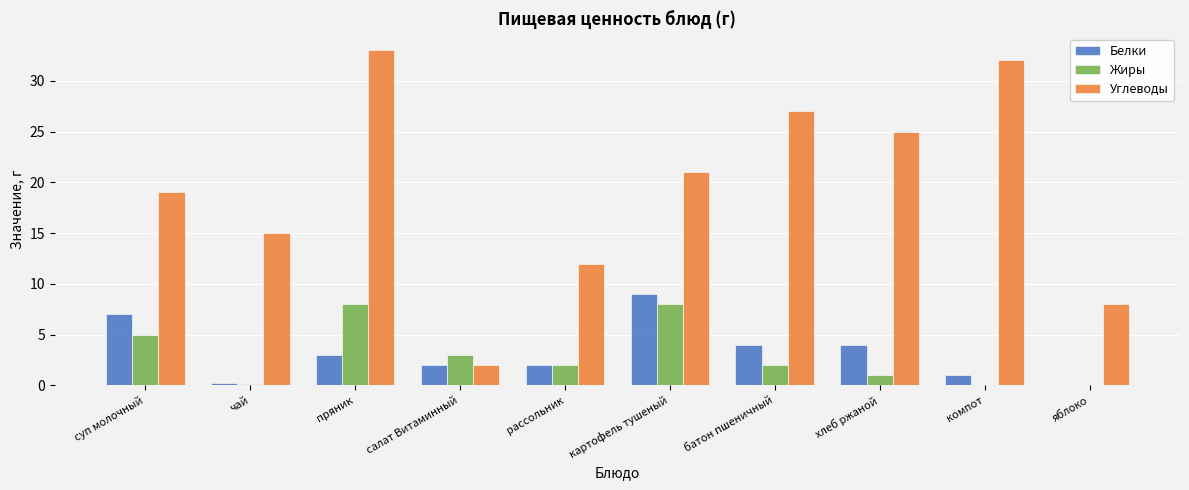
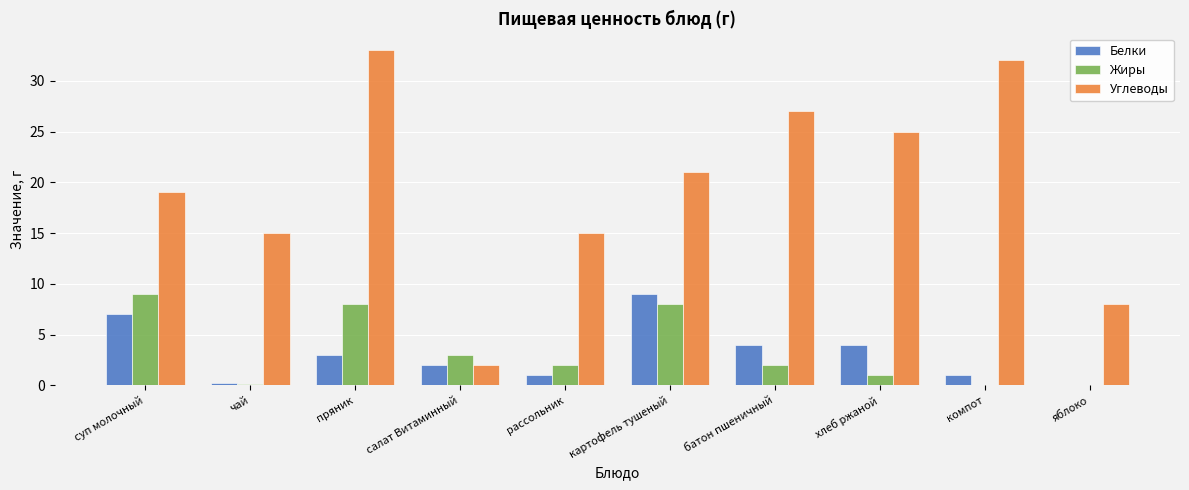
  {
    "Белки": {
      "суп молочный": 7,
      "пряник": 3,
      "салат Витаминный": 2,
-     "рассольник": 2,
+     "рассольник": 1,
      "картофель тушеный": 9,
      "батон пшеничный": 4,
      "хлеб ржаной": 4,
      "компот": 1,
      "яблоко": 0
    },
    "Жиры": {
-     "суп молочный": 5,
+     "суп молочный": 9,
      "пряник": 8,
      "салат Витаминный": 3,
      "рассольник": 2,
      "картофель тушеный": 8,
      "батон пшеничный": 2,
      "хлеб ржаной": 1,
      "компот": 0,
      "яблоко": 0
    },
    "Углеводы": {
      "суп молочный": 19,
      "чай": 15,
      "пряник": 33,
      "салат Витаминный": 2,
-     "рассольник": 12,
+     "рассольник": 15,
      "картофель тушеный": 21,
      "батон пшеничный": 27,
      "хлеб ржаной": 25,
      "компот": 32,
      "яблоко": 8
    }
  }
